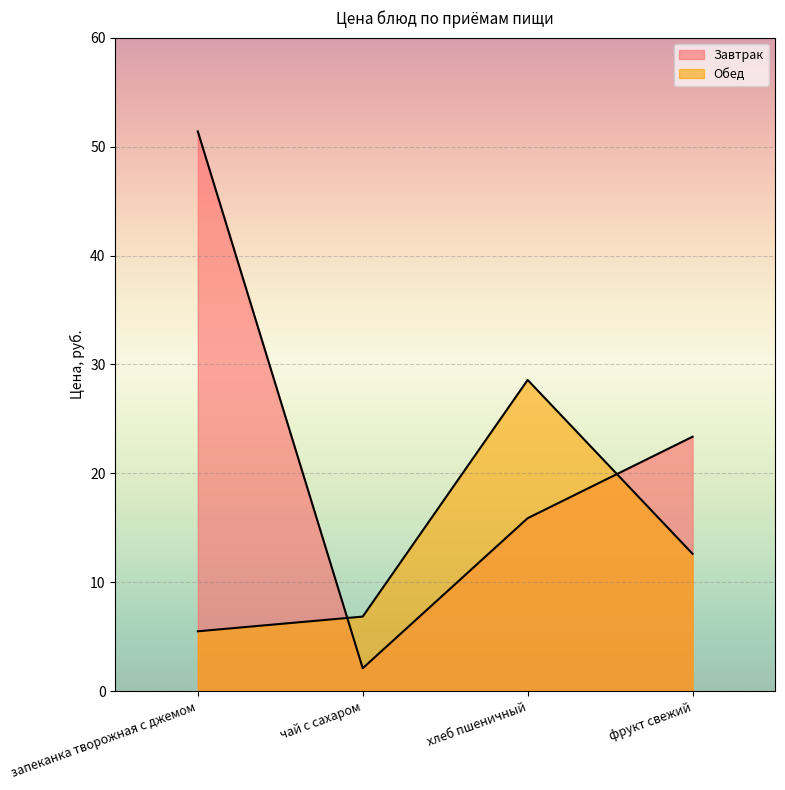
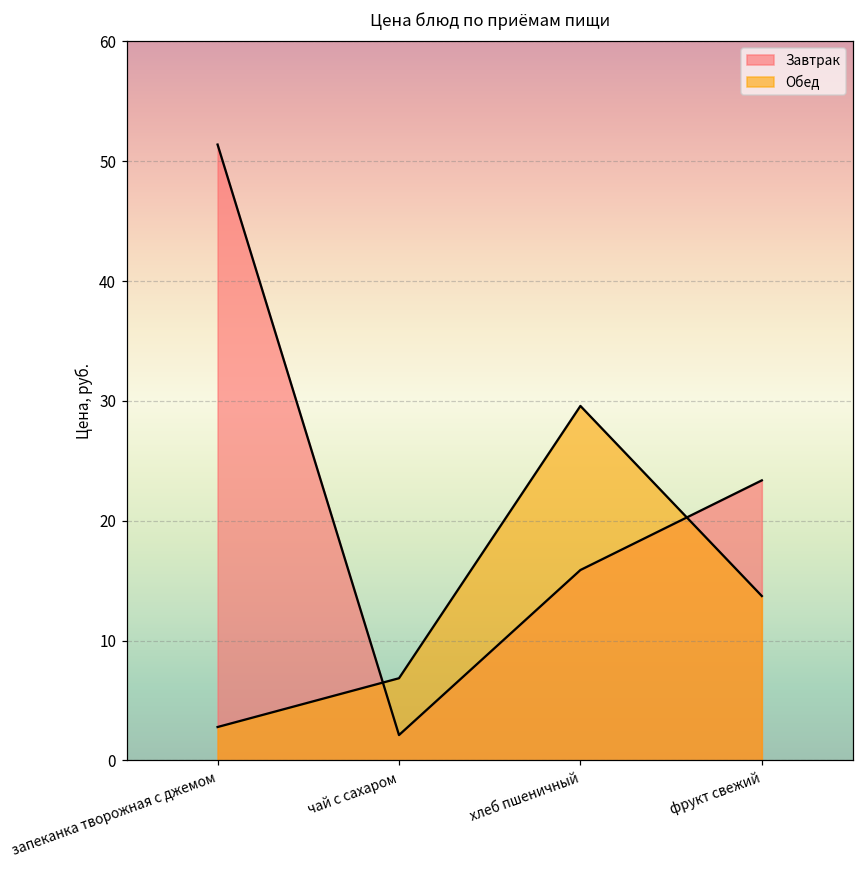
  {
    "Завтрак": {
      "запеканка творожная с джемом": 51.4,
      "чай с сахаром": 2.1,
      "хлеб пшеничный": 15.9,
      "фрукт свежий": 23.4
    },
    "Обед": {
-     "запеканка творожная с джемом": 5.5,
+     "запеканка творожная с джемом": 2.8,
      "чай с сахаром": 6.9,
-     "хлеб пшеничный": 28.6,
-     "фрукт свежий": 12.6
+     "хлеб пшеничный": 29.6,
+     "фрукт свежий": 13.7
    }
  }
